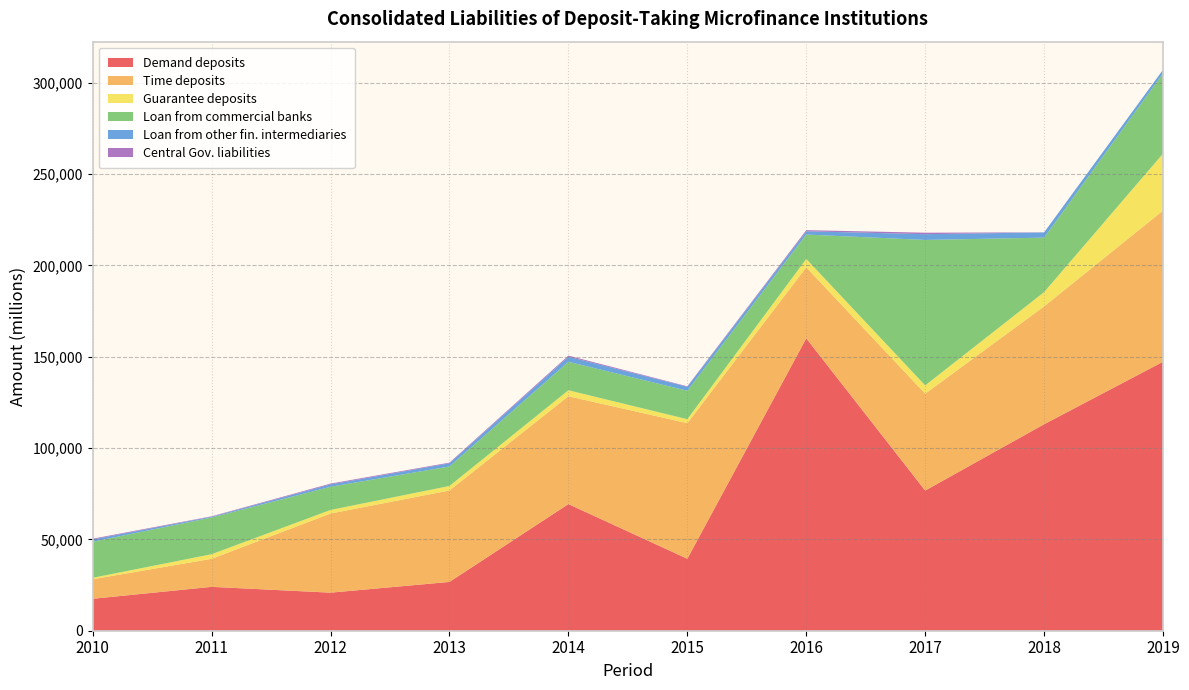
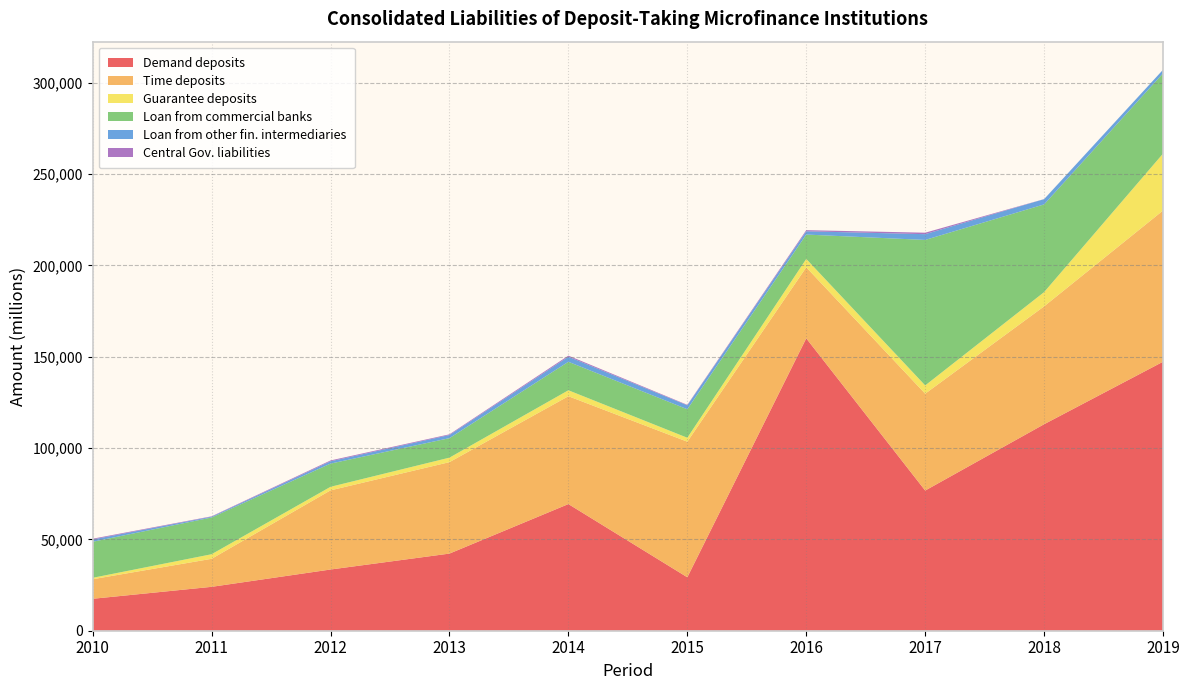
  {
    "Demand deposits": {
      "2010": "17,000",
      "2011": "24,000",
-     "2012": "21,000",
-     "2013": "27,000",
+     "2012": "34,000",
+     "2013": "42,000",
      "2014": "69,000",
-     "2015": "39,000",
+     "2015": "29,000",
      "2016": "160,000",
      "2017": "77,000",
      "2018": "113,000",
      "2019": "147,000"
    },
    "Loan from commercial banks": {
      "2013": "11,000",
      "2014": "16,000",
      "2015": "16,000",
      "2016": "13,000",
      "2017": "80,000",
-     "2018": "30,000",
+     "2018": "48,000",
      "2019": "44,000"
    }
  }
